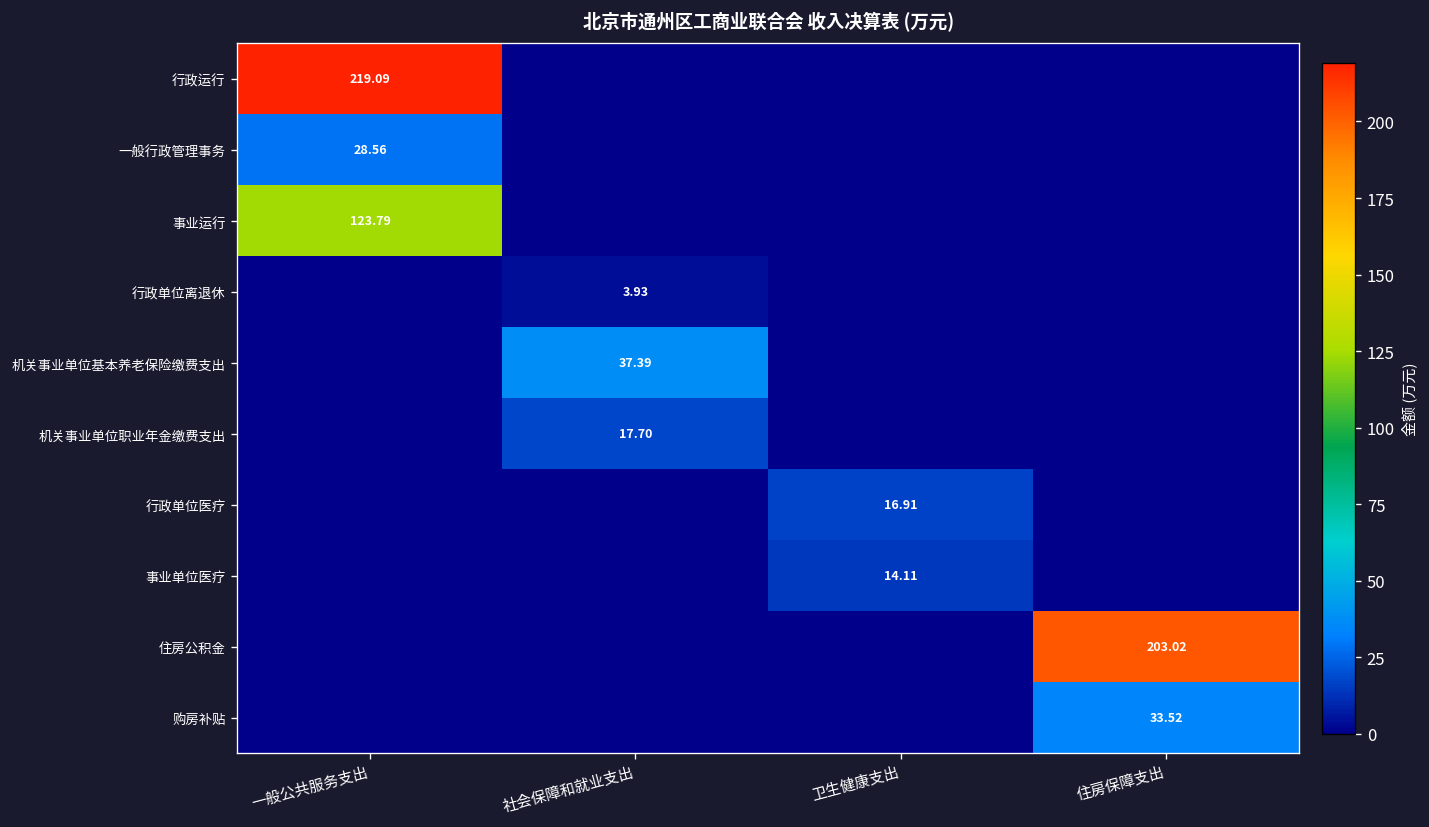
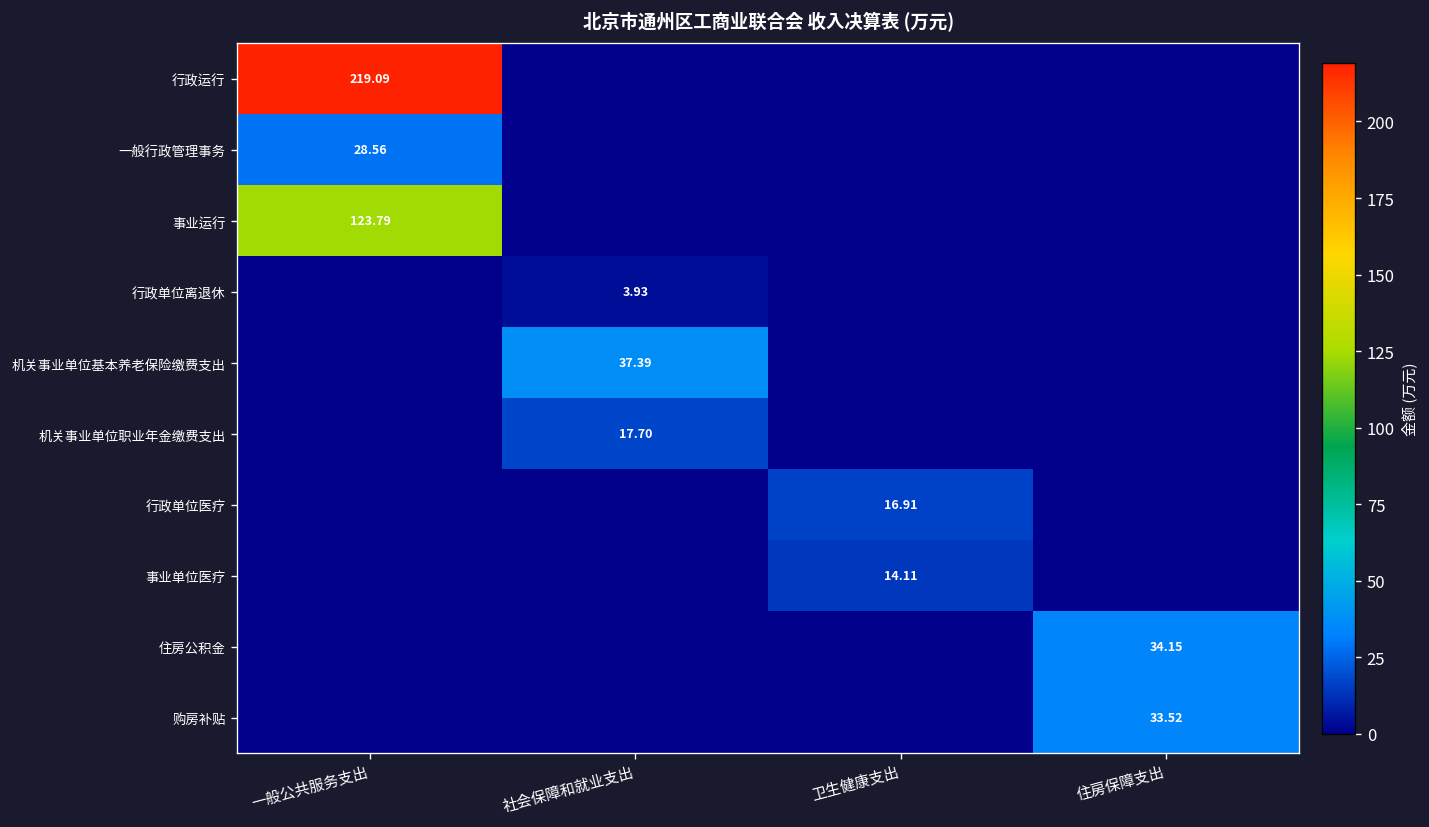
  {
    "行政运行": {
      "一般公共服务支出": 219.09
    },
    "一般行政管理事务": {
      "一般公共服务支出": 28.56
    },
    "事业运行": {
      "一般公共服务支出": 123.79
    },
    "行政单位离退休": {
      "社会保障和就业支出": 3.93
    },
    "机关事业单位基本养老保险缴费支出": {
      "社会保障和就业支出": 37.39
    },
    "机关事业单位职业年金缴费支出": {
      "社会保障和就业支出": 17.70
    },
    "行政单位医疗": {
      "卫生健康支出": 16.91
    },
    "事业单位医疗": {
      "卫生健康支出": 14.11
    },
    "住房公积金": {
-     "住房保障支出": 203.02
+     "住房保障支出": 34.15
    },
    "购房补贴": {
      "住房保障支出": 33.52
    }
  }
